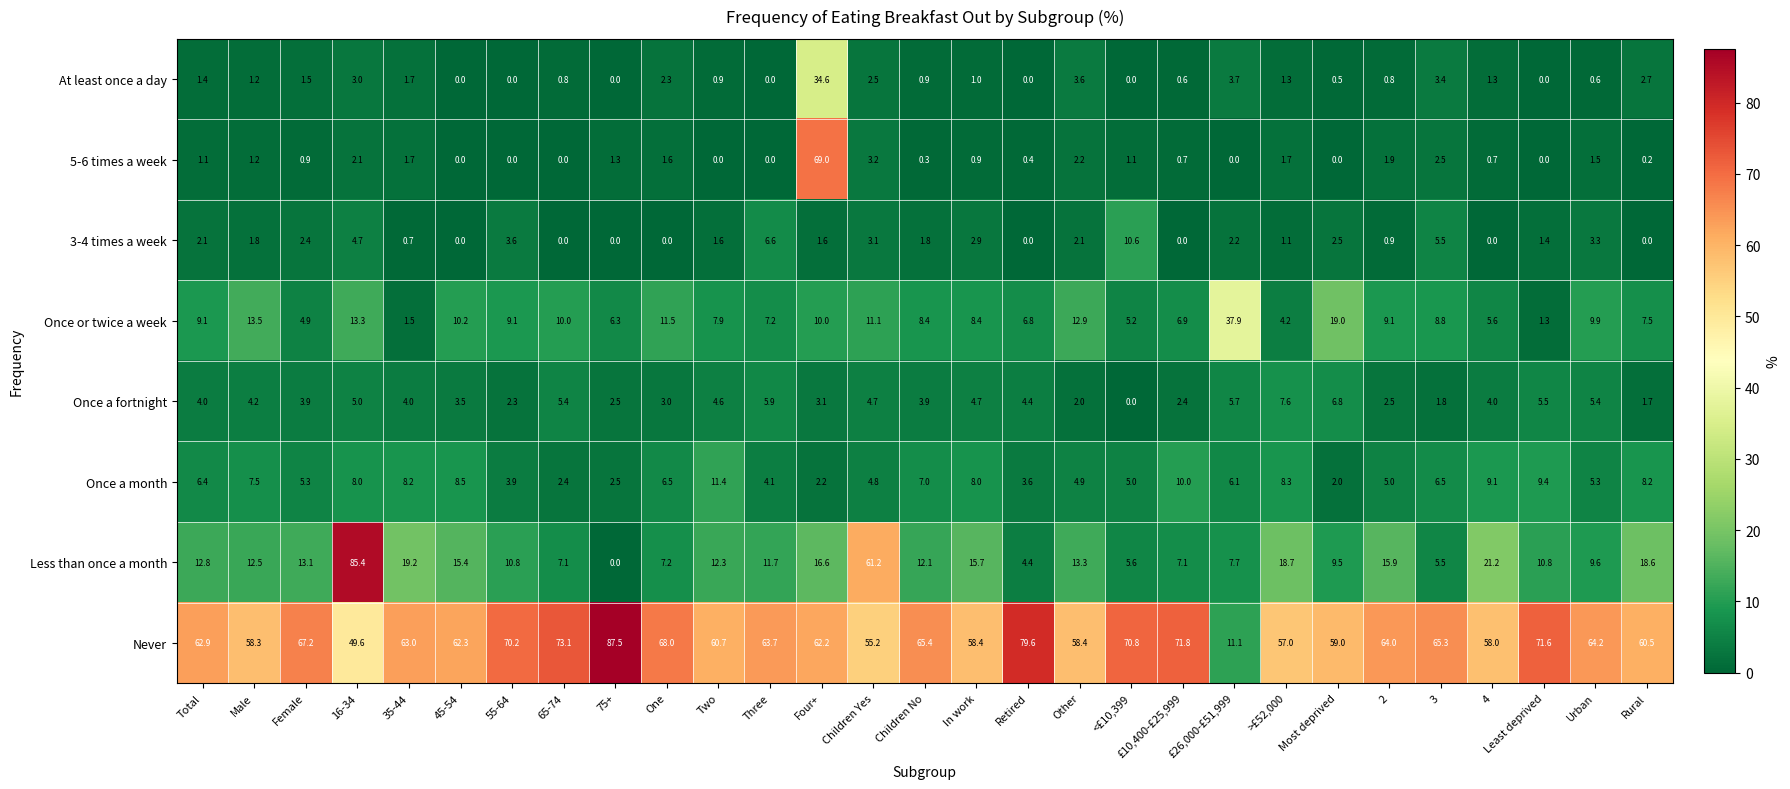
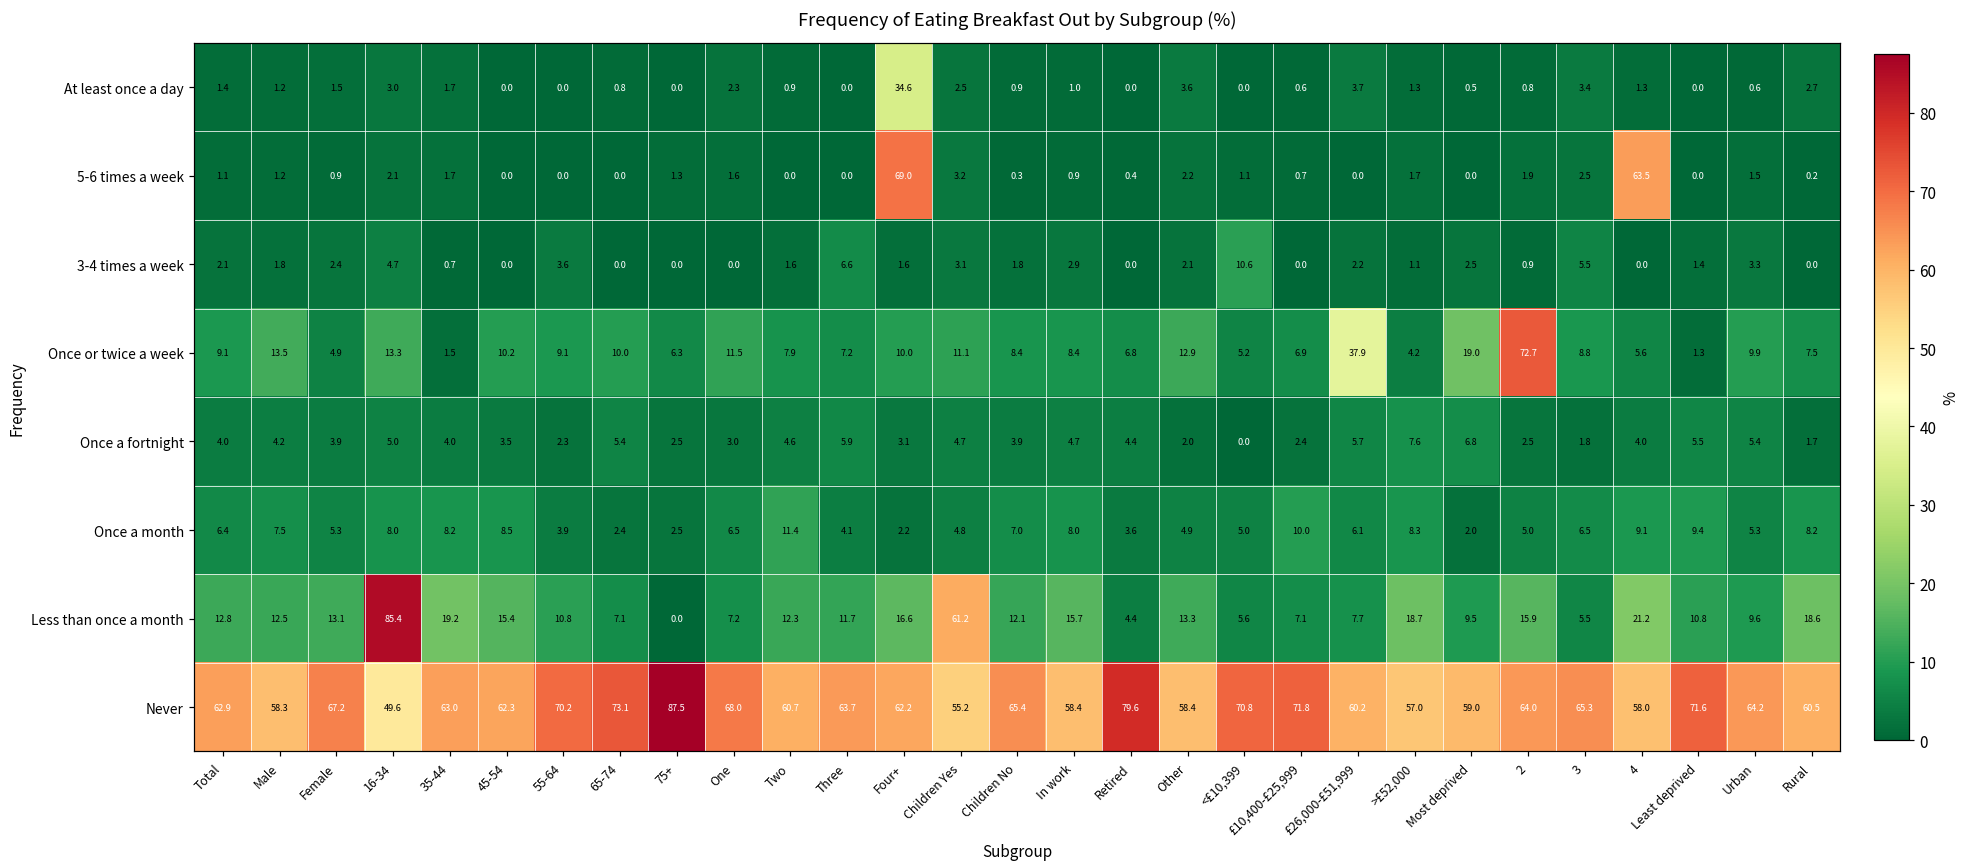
  {
    "5-6 times a week": {
      "Total": 1.1,
      "Male": 1.2,
      "Female": 0.9,
      "16-34": 2.1,
      "35-44": 1.7,
      "45-54": 0.0,
      "55-64": 0.0,
      "65-74": 0.0,
      "75+": 1.3,
      "One": 1.6,
      "Two": 0.0,
      "Three": 0.0,
      "Four+": 69.0,
      "Children Yes": 3.2,
      "Children No": 0.3,
      "In work": 0.9,
      "Retired": 0.4,
      "Other": 2.2,
      "<£10,399": 1.1,
      "£10,400-£25,999": 0.7,
      "£26,000-£51,999": 0.0,
      ">£52,000": 1.7,
      "Most deprived": 0.0,
      "2": 1.9,
      "3": 2.5,
-     "4": 0.7,
+     "4": 63.5,
      "Least deprived": 0.0,
      "Urban": 1.5,
      "Rural": 0.2
    },
    "Once or twice a week": {
      "Total": 9.1,
      "Male": 13.5,
      "Female": 4.9,
      "16-34": 13.3,
      "35-44": 1.5,
      "45-54": 10.2,
      "55-64": 9.1,
      "65-74": 10.0,
      "75+": 6.3,
      "One": 11.5,
      "Two": 7.9,
      "Three": 7.2,
      "Four+": 10.0,
      "Children Yes": 11.1,
      "Children No": 8.4,
      "In work": 8.4,
      "Retired": 6.8,
      "Other": 12.9,
      "<£10,399": 5.2,
      "£10,400-£25,999": 6.9,
      "£26,000-£51,999": 37.9,
      ">£52,000": 4.2,
      "Most deprived": 19.0,
-     "2": 9.1,
+     "2": 72.7,
      "3": 8.8,
      "4": 5.6,
      "Least deprived": 1.3,
      "Urban": 9.9,
      "Rural": 7.5
    },
    "Never": {
      "Total": 62.9,
      "Male": 58.3,
      "Female": 67.2,
      "16-34": 49.6,
      "35-44": 63.0,
      "45-54": 62.3,
      "55-64": 70.2,
      "65-74": 73.1,
      "75+": 87.5,
      "One": 68.0,
      "Two": 60.7,
      "Three": 63.7,
      "Four+": 62.2,
      "Children Yes": 55.2,
      "Children No": 65.4,
      "In work": 58.4,
      "Retired": 79.6,
      "Other": 58.4,
      "<£10,399": 70.8,
      "£10,400-£25,999": 71.8,
-     "£26,000-£51,999": 11.1,
+     "£26,000-£51,999": 60.2,
      ">£52,000": 57.0,
      "Most deprived": 59.0,
      "2": 64.0,
      "3": 65.3,
      "4": 58.0,
      "Least deprived": 71.6,
      "Urban": 64.2,
      "Rural": 60.5
    }
  }
